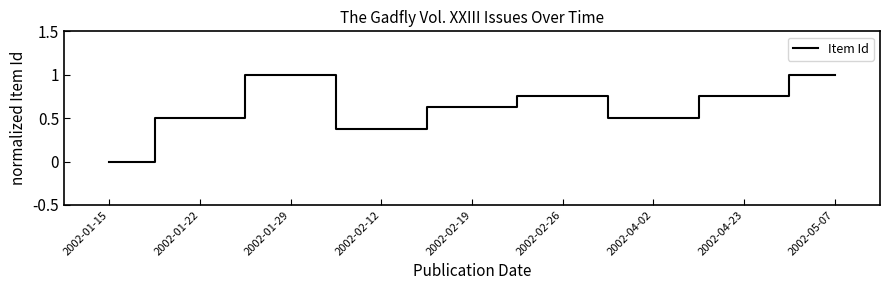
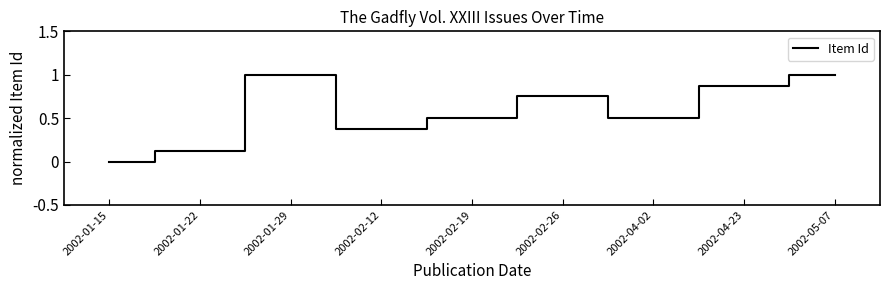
  {
    "2002-01-15": 0.0,
-   "2002-01-22": 0.5,
+   "2002-01-22": 0.1,
    "2002-01-29": 1.0,
    "2002-02-12": 0.4,
-   "2002-02-19": 0.6,
+   "2002-02-19": 0.5,
    "2002-02-26": 0.8,
    "2002-04-02": 0.5,
-   "2002-04-23": 0.8,
+   "2002-04-23": 0.9,
    "2002-05-07": 1.0
  }
